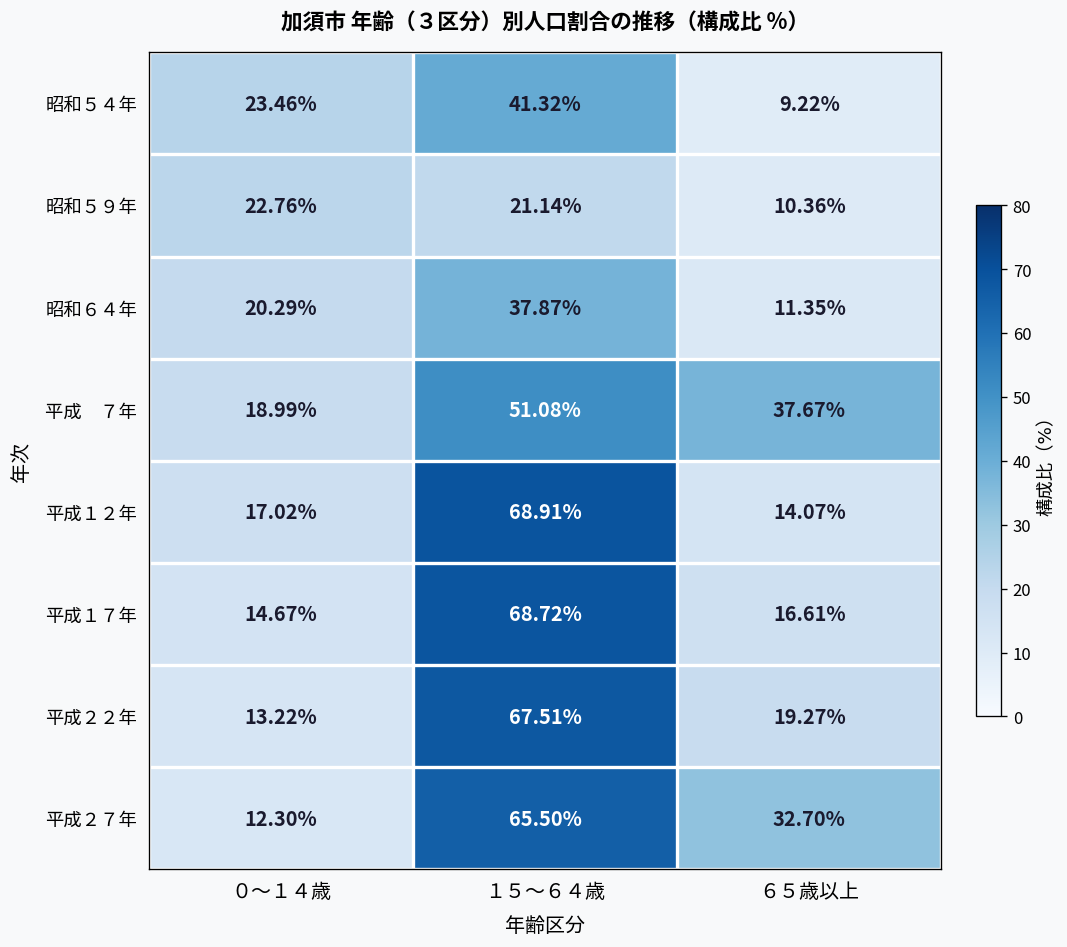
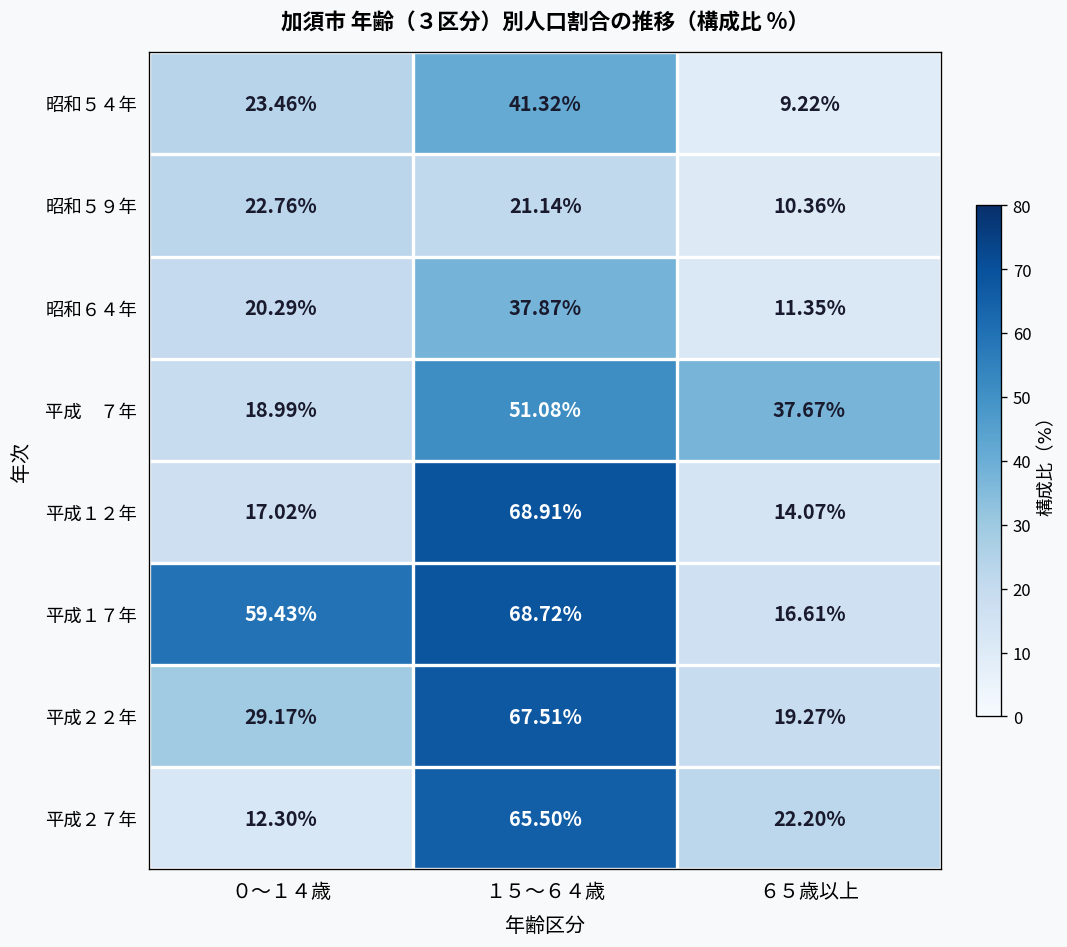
  {
    "昭和５４年": {
      "０～１４歳": "23.46%",
      "１５～６４歳": "41.32%",
      "６５歳以上": "9.22%"
    },
    "昭和５９年": {
      "０～１４歳": "22.76%",
      "１５～６４歳": "21.14%",
      "６５歳以上": "10.36%"
    },
    "昭和６４年": {
      "０～１４歳": "20.29%",
      "１５～６４歳": "37.87%",
      "６５歳以上": "11.35%"
    },
    "平成 ７年": {
      "０～１４歳": "18.99%",
      "１５～６４歳": "51.08%",
      "６５歳以上": "37.67%"
    },
    "平成１２年": {
      "０～１４歳": "17.02%",
      "１５～６４歳": "68.91%",
      "６５歳以上": "14.07%"
    },
    "平成１７年": {
-     "０～１４歳": "14.67%",
+     "０～１４歳": "59.43%",
      "１５～６４歳": "68.72%",
      "６５歳以上": "16.61%"
    },
    "平成２２年": {
-     "０～１４歳": "13.22%",
+     "０～１４歳": "29.17%",
      "１５～６４歳": "67.51%",
      "６５歳以上": "19.27%"
    },
    "平成２７年": {
      "０～１４歳": "12.30%",
      "１５～６４歳": "65.50%",
-     "６５歳以上": "32.70%"
+     "６５歳以上": "22.20%"
    }
  }
